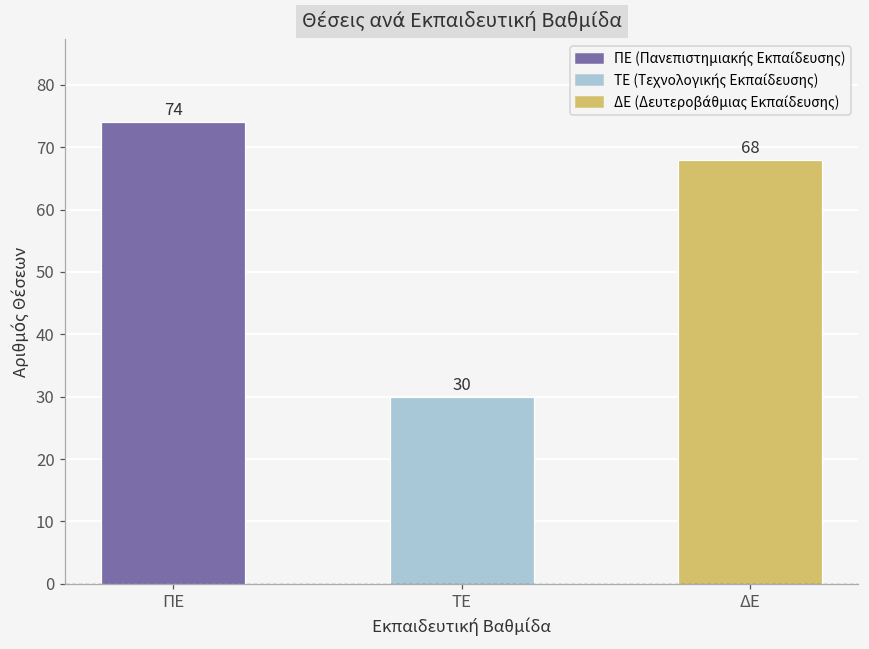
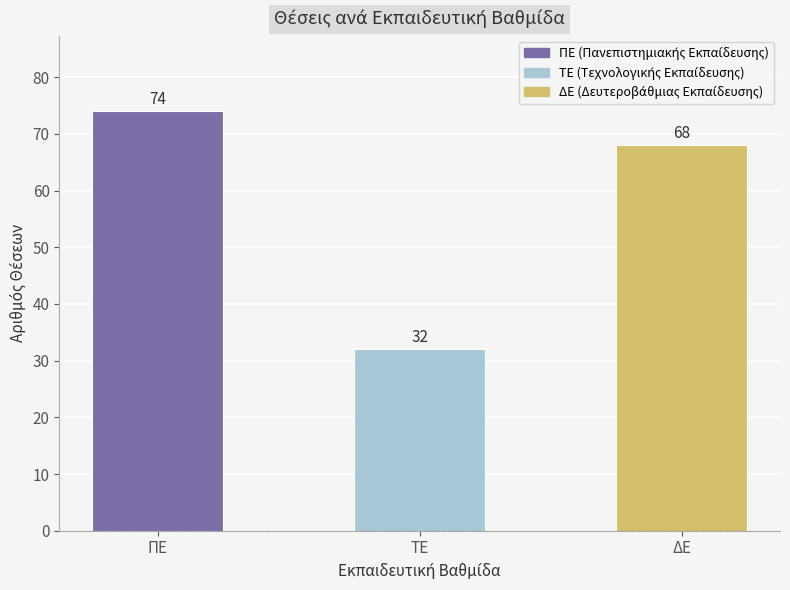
  {
    "ΠΕ": 74,
-   "ΤΕ": 30,
+   "ΤΕ": 32,
    "ΔΕ": 68
  }
